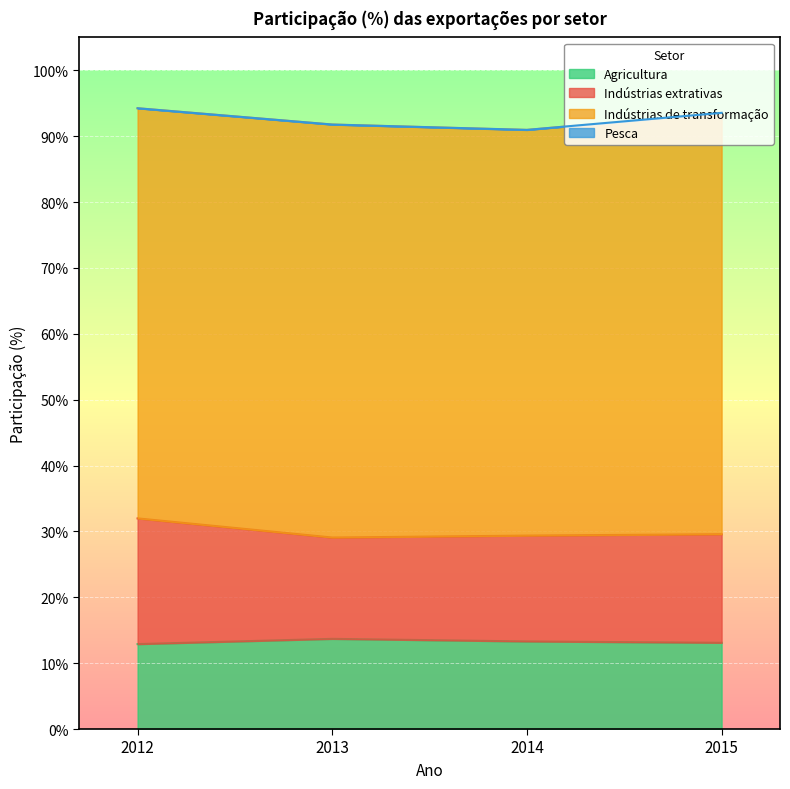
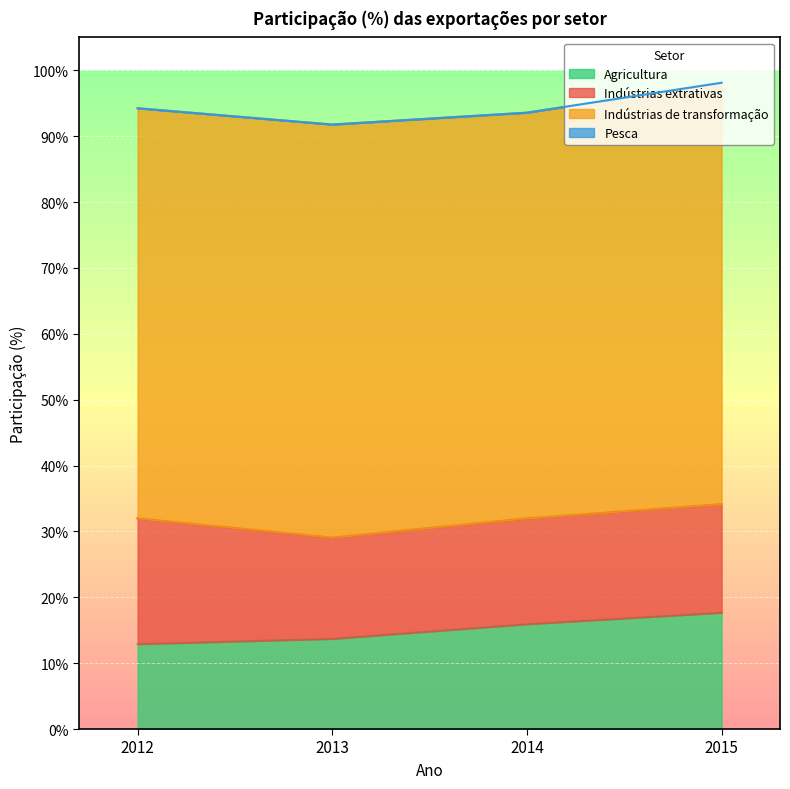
  {
    "Agricultura": {
      "2012": "13%",
      "2013": "14%",
-     "2014": "13%",
-     "2015": "13%"
+     "2014": "16%",
+     "2015": "18%"
    },
    "Indústrias extrativas": {
      "2012": "19%",
      "2013": "15%",
      "2014": "16%",
      "2015": "16%"
    },
    "Pesca": {
      "2012": "62%",
      "2013": "63%",
      "2014": "62%"
    }
  }
